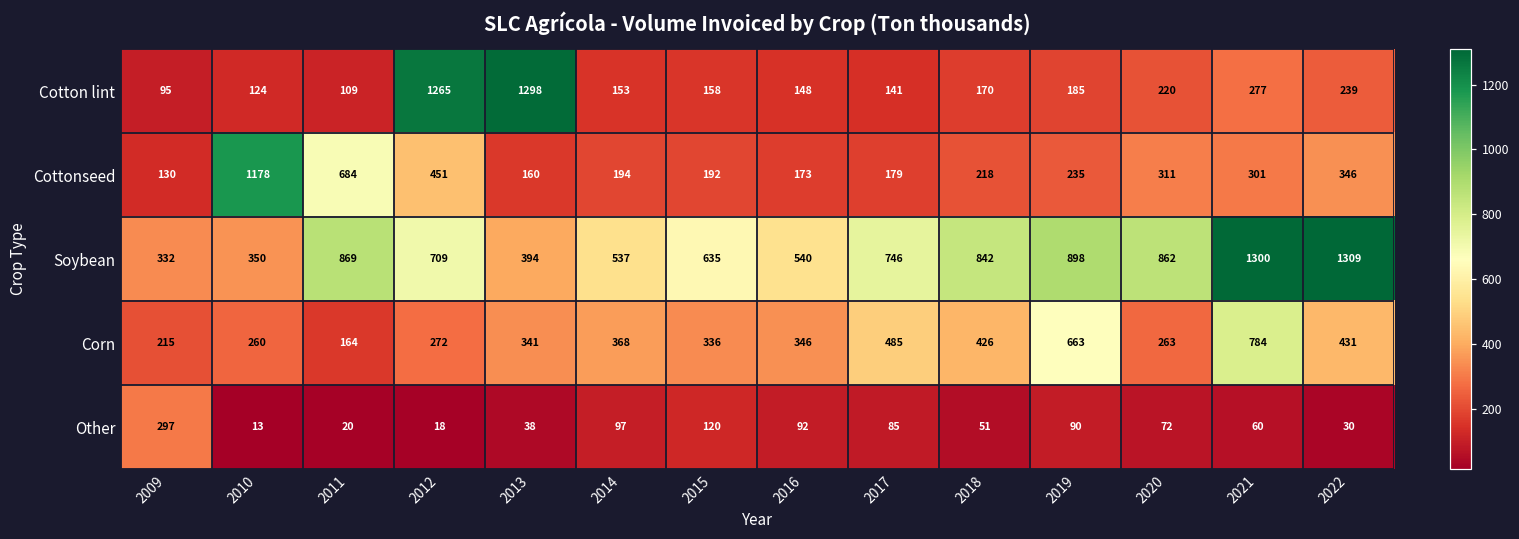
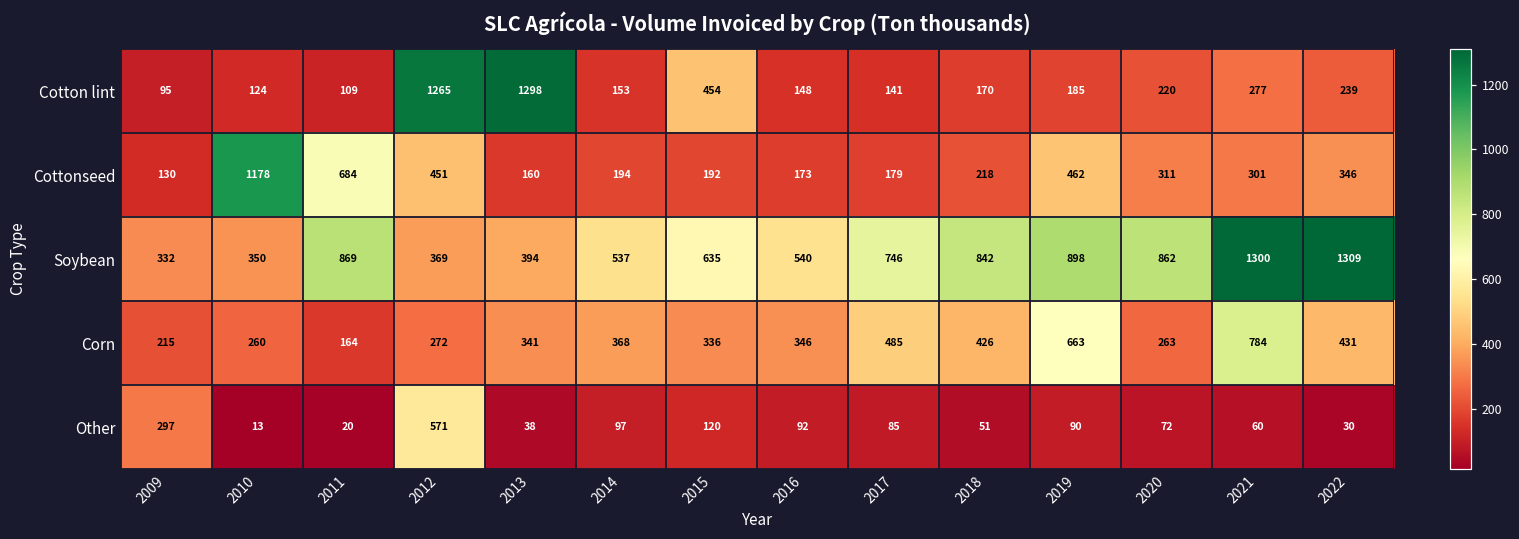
  {
    "Cotton lint": {
      "2009": 95,
      "2010": 124,
      "2011": 109,
      "2012": 1265,
      "2013": 1298,
      "2014": 153,
-     "2015": 158,
+     "2015": 454,
      "2016": 148,
      "2017": 141,
      "2018": 170,
      "2019": 185,
      "2020": 220,
      "2021": 277,
      "2022": 239
    },
    "Cottonseed": {
      "2009": 130,
      "2010": 1178,
      "2011": 684,
      "2012": 451,
      "2013": 160,
      "2014": 194,
      "2015": 192,
      "2016": 173,
      "2017": 179,
      "2018": 218,
-     "2019": 235,
+     "2019": 462,
      "2020": 311,
      "2021": 301,
      "2022": 346
    },
    "Soybean": {
      "2009": 332,
      "2010": 350,
      "2011": 869,
-     "2012": 709,
+     "2012": 369,
      "2013": 394,
      "2014": 537,
      "2015": 635,
      "2016": 540,
      "2017": 746,
      "2018": 842,
      "2019": 898,
      "2020": 862,
      "2021": 1300,
      "2022": 1309
    },
    "Corn": {
      "2009": 215,
      "2010": 260,
      "2011": 164,
      "2012": 272,
      "2013": 341,
      "2014": 368,
      "2015": 336,
      "2016": 346,
      "2017": 485,
      "2018": 426,
      "2019": 663,
      "2020": 263,
      "2021": 784,
      "2022": 431
    },
    "Other": {
      "2009": 297,
      "2010": 13,
      "2011": 20,
-     "2012": 18,
+     "2012": 571,
      "2013": 38,
      "2014": 97,
      "2015": 120,
      "2016": 92,
      "2017": 85,
      "2018": 51,
      "2019": 90,
      "2020": 72,
      "2021": 60,
      "2022": 30
    }
  }
